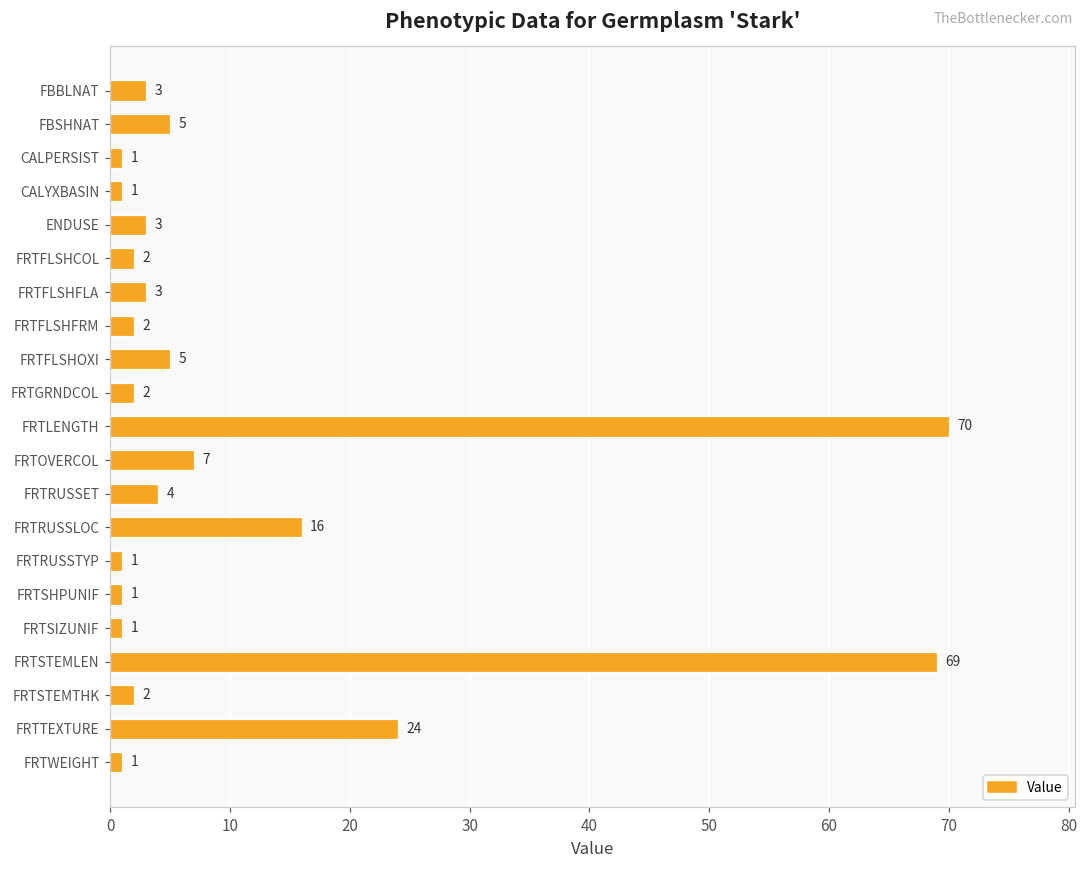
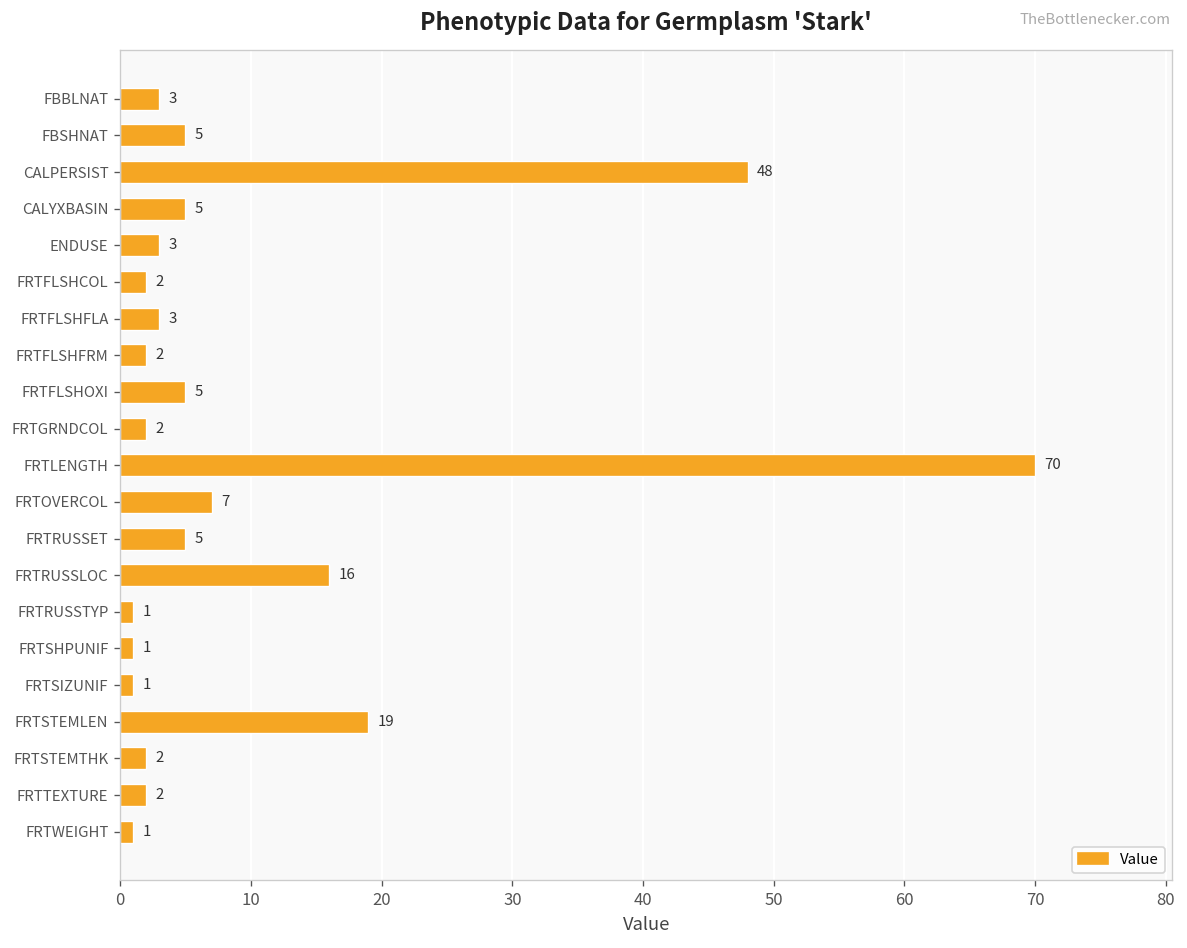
  {
    "FBBLNAT": 3,
    "FBSHNAT": 5,
-   "CALPERSIST": 1,
-   "CALYXBASIN": 1,
+   "CALPERSIST": 48,
+   "CALYXBASIN": 5,
    "ENDUSE": 3,
    "FRTFLSHCOL": 2,
    "FRTFLSHFLA": 3,
    "FRTFLSHFRM": 2,
    "FRTFLSHOXI": 5,
    "FRTGRNDCOL": 2,
    "FRTLENGTH": 70,
    "FRTOVERCOL": 7,
-   "FRTRUSSET": 4,
+   "FRTRUSSET": 5,
    "FRTRUSSLOC": 16,
    "FRTRUSSTYP": 1,
    "FRTSHPUNIF": 1,
    "FRTSIZUNIF": 1,
-   "FRTSTEMLEN": 69,
+   "FRTSTEMLEN": 19,
    "FRTSTEMTHK": 2,
-   "FRTTEXTURE": 24,
+   "FRTTEXTURE": 2,
    "FRTWEIGHT": 1
  }
